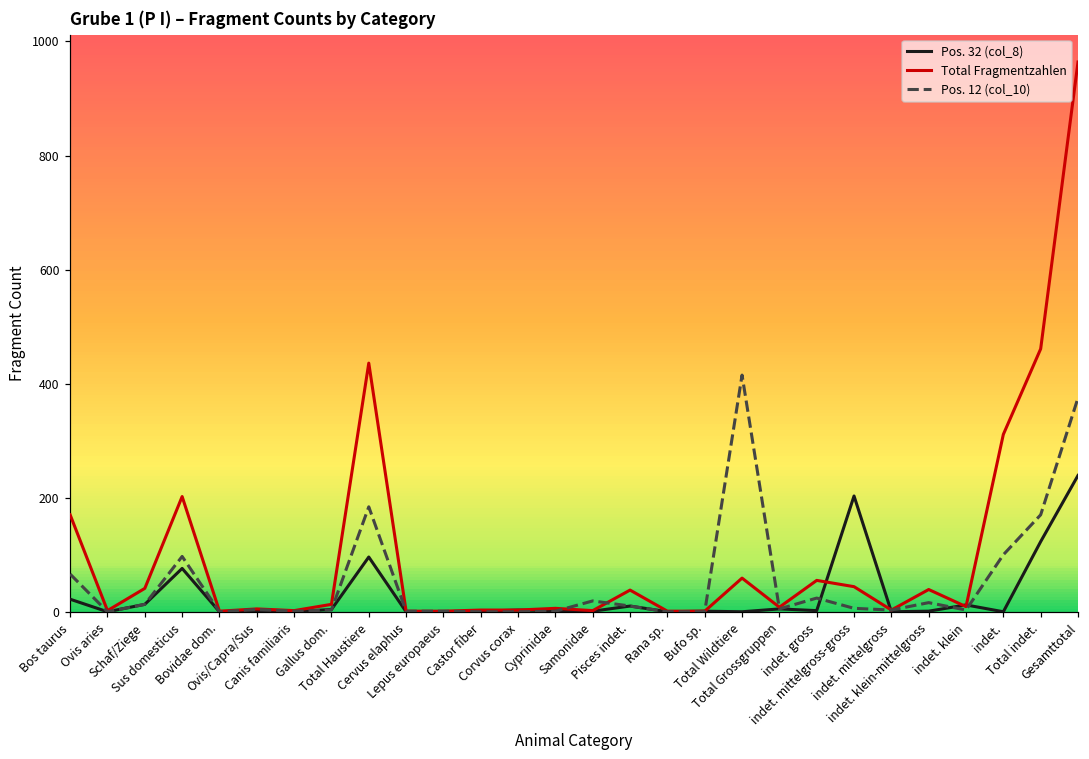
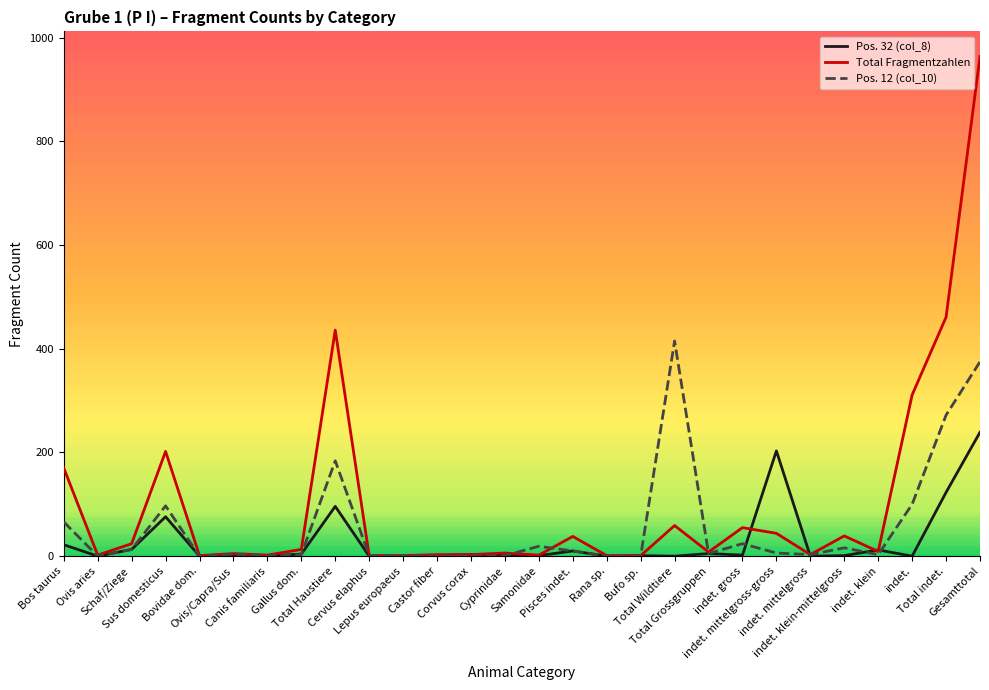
  {
    "Pos. 32 (col_8)": {
      "Bos taurus": 20,
      "Sus domesticus": 80,
      "Total Haustiere": 100,
      "Total Wildtiere": 0,
      "indet. gross": 0,
      "indet. mittelgross-gross": 200,
      "indet. klein-mittelgross": 0,
      "indet.": 0,
      "Total indet.": 120,
      "Gesamttotal": 240
    },
    "Total Fragmentzahlen": {
      "Bos taurus": 170,
-     "Schaf/Ziege": 40,
+     "Schaf/Ziege": 20,
      "Sus domesticus": 200,
      "Gallus dom.": 10,
      "Total Haustiere": 440,
      "Pisces indet.": 40,
      "Total Wildtiere": 60,
      "indet. gross": 60,
      "indet. mittelgross-gross": 40,
      "indet. klein-mittelgross": 40,
      "indet.": 310,
      "Total indet.": 460,
      "Gesamttotal": 960
    },
    "Pos. 12 (col_10)": {
      "Bos taurus": 70,
      "Sus domesticus": 100,
      "Total Haustiere": 180,
      "Samonidae": 20,
      "Total Wildtiere": 420,
      "indet. gross": 20,
      "indet. mittelgross-gross": 10,
      "indet. klein-mittelgross": 20,
      "indet. klein": 0,
      "indet.": 100,
-     "Total indet.": 170,
+     "Total indet.": 270,
      "Gesamttotal": 380
    }
  }
